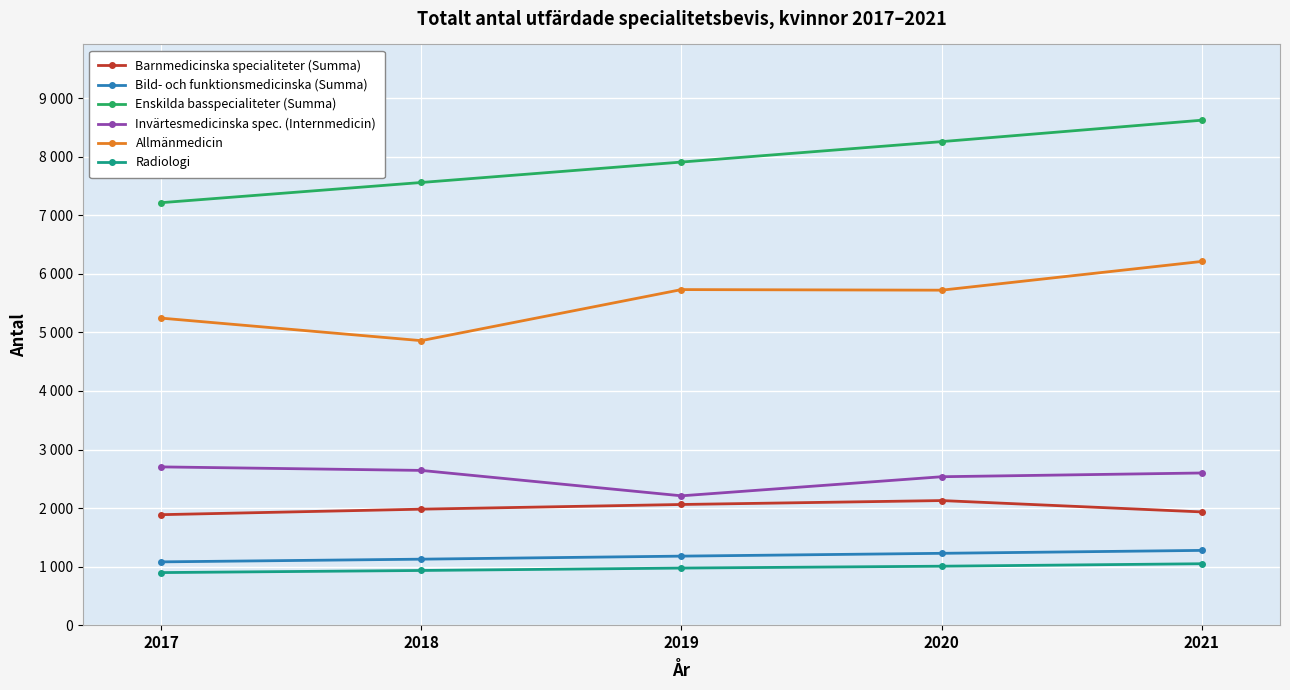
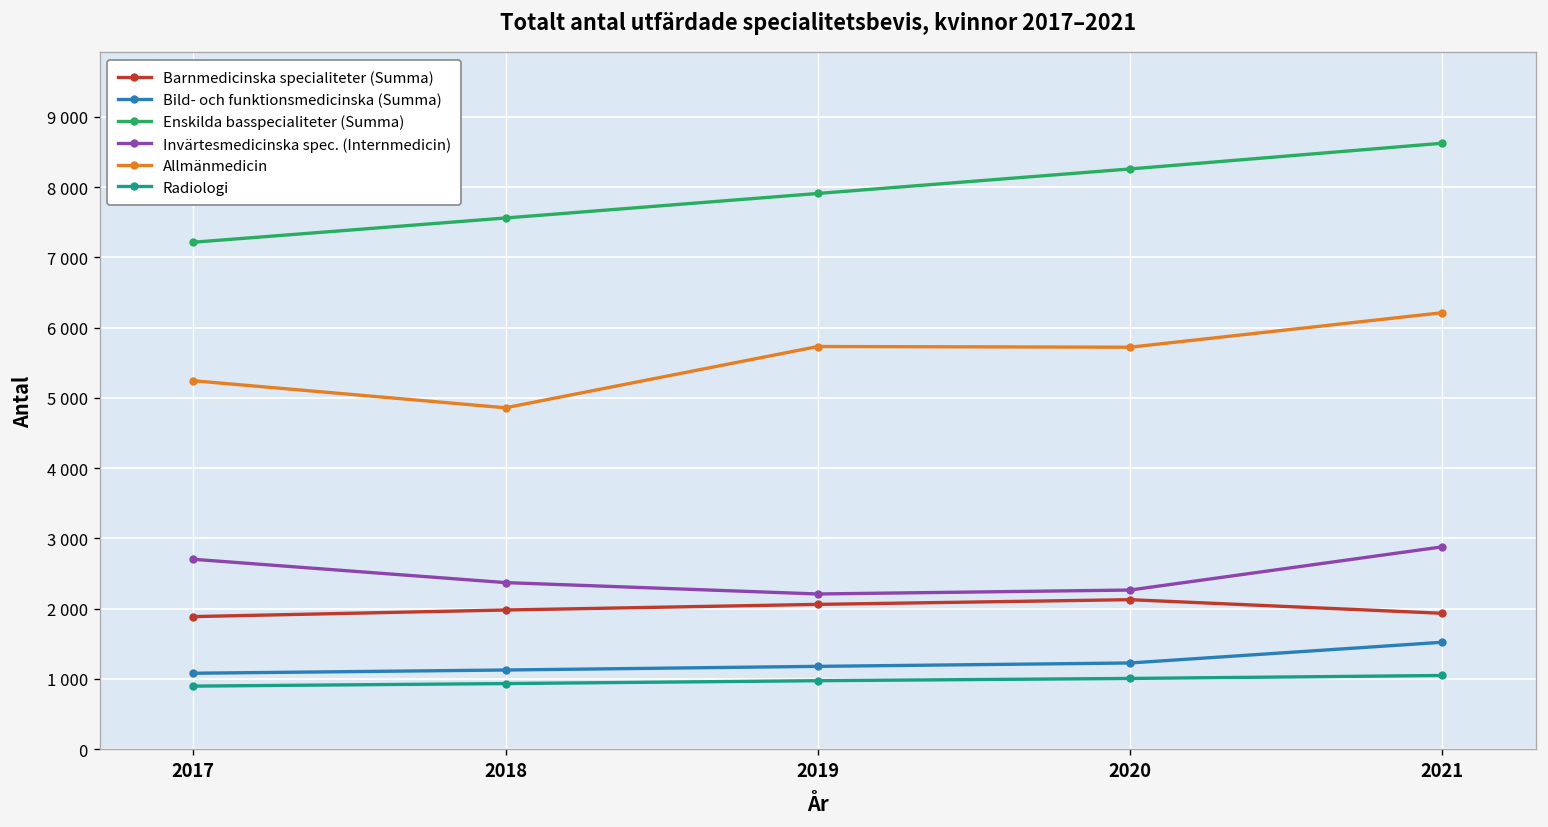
  {
    "Barnmedicinska specialiteter (Summa)": {
      "2017": 1900,
      "2018": 2000,
      "2019": 2100,
      "2020": 2100,
      "2021": 1900
    },
    "Bild- och funktionsmedicinska (Summa)": {
      "2017": 1100,
      "2018": 1100,
      "2019": 1200,
      "2020": 1200,
-     "2021": 1300
+     "2021": 1500
    },
    "Invärtesmedicinska spec. (Internmedicin)": {
      "2017": 2700,
-     "2018": 2600,
+     "2018": 2400,
      "2019": 2200,
-     "2020": 2500,
-     "2021": 2600
+     "2020": 2300,
+     "2021": 2900
    },
    "Allmänmedicin": {
      "2017": 5200,
      "2018": 4900,
      "2019": 5700,
      "2020": 5700,
      "2021": 6200
    }
  }
